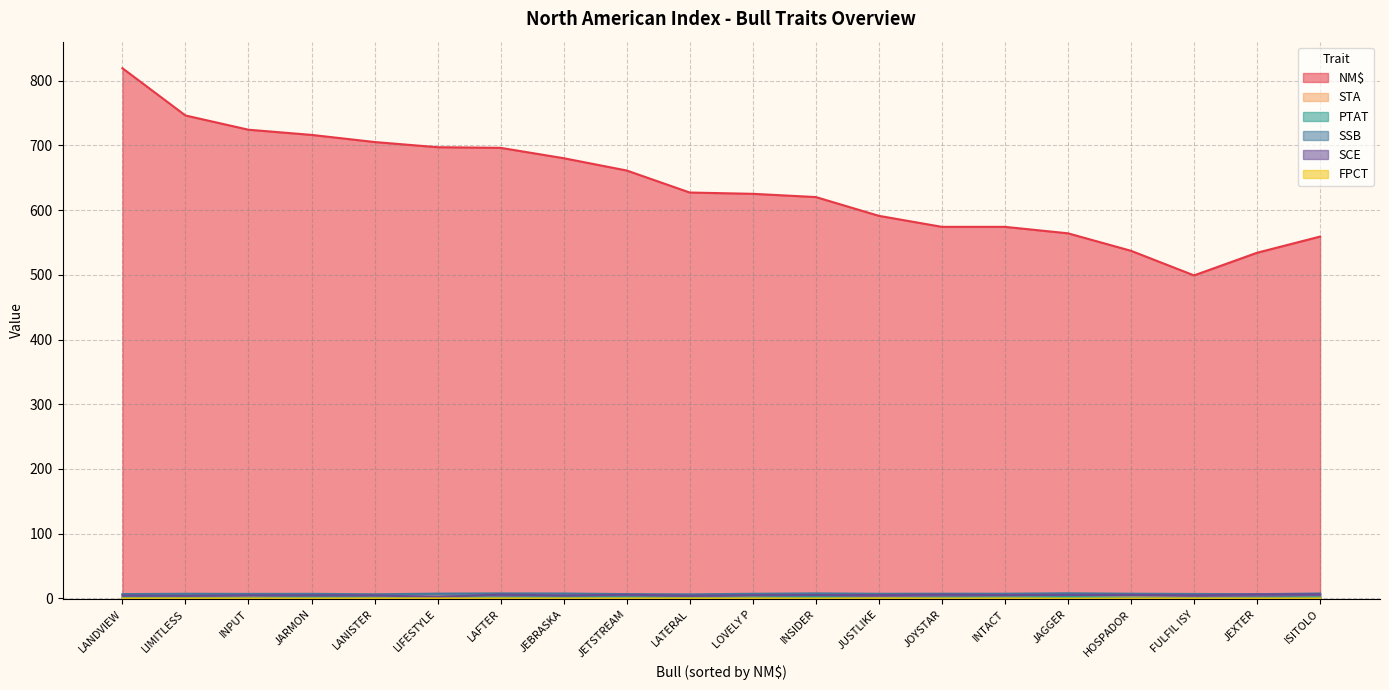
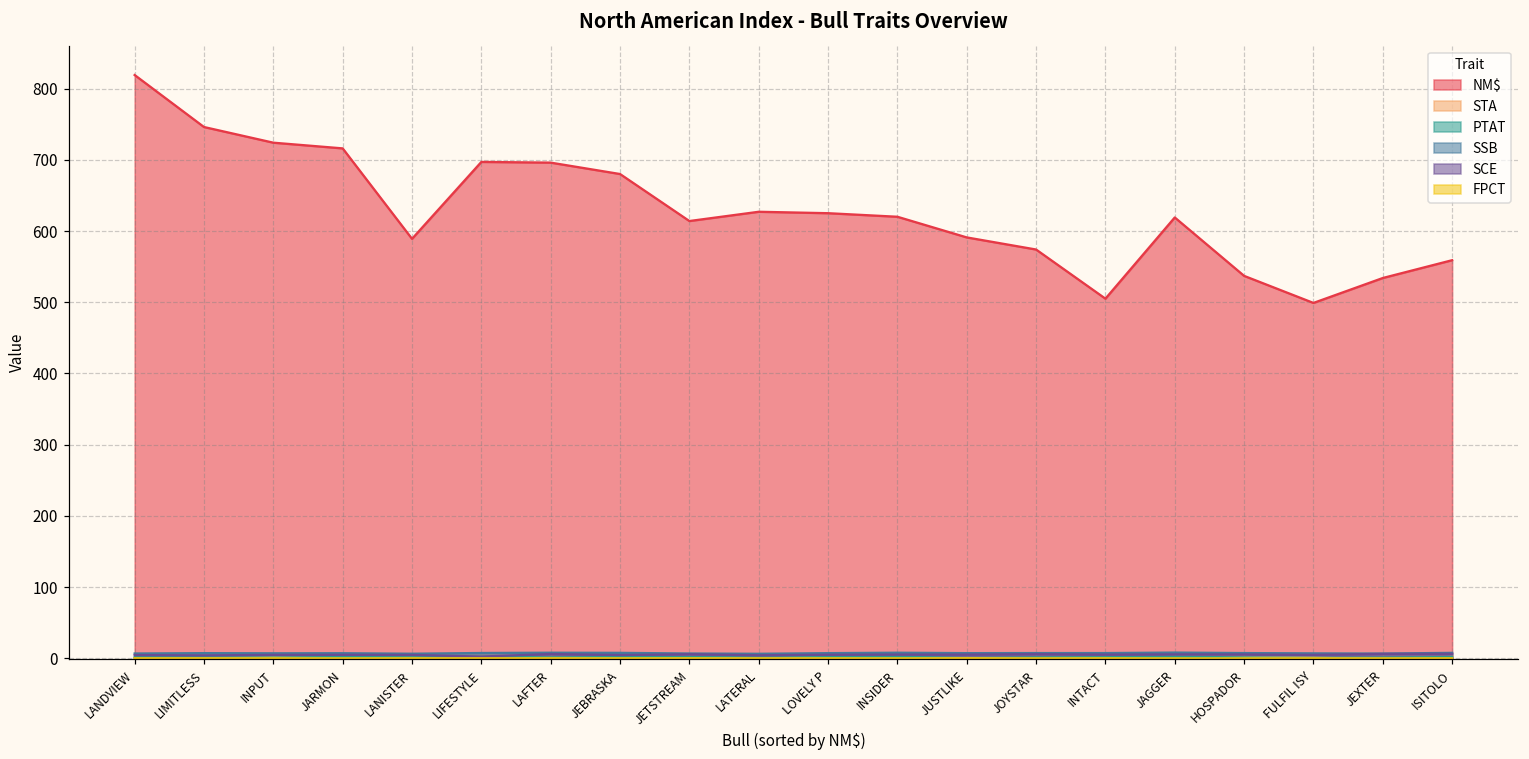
  {
    "NM$": {
      "LANDVIEW": 820,
      "LIMITLESS": 750,
      "INPUT": 720,
      "JARMON": 720,
-     "LANISTER": 710,
+     "LANISTER": 590,
      "LIFESTYLE": 700,
      "LAFTER": 700,
      "JEBRASKA": 680,
-     "JETSTREAM": 660,
+     "JETSTREAM": 610,
      "LATERAL": 630,
      "LOVELY P": 630,
      "INSIDER": 620,
      "JUSTLIKE": 590,
      "JOYSTAR": 570,
-     "INTACT": 570,
-     "JAGGER": 560,
+     "INTACT": 510,
+     "JAGGER": 620,
      "HOSPADOR": 540,
      "FULFIL ISY": 500,
      "JEXTER": 530,
      "ISITOLO": 560
    }
  }
